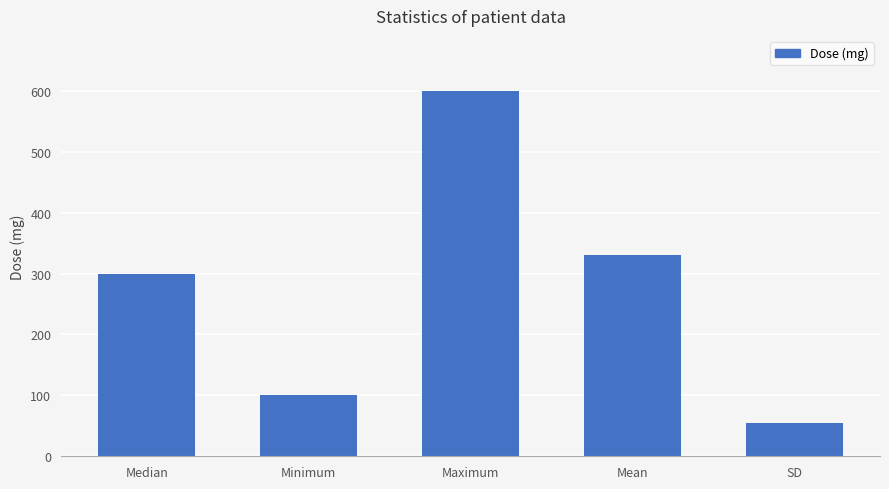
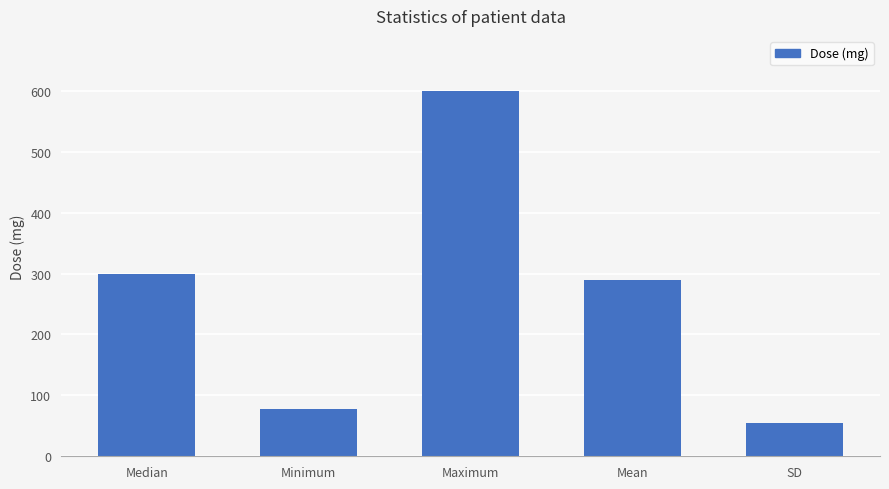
  {
    "Median": 300,
-   "Minimum": 100,
+   "Minimum": 80,
    "Maximum": 600,
-   "Mean": 330,
+   "Mean": 290,
    "SD": 50
  }
